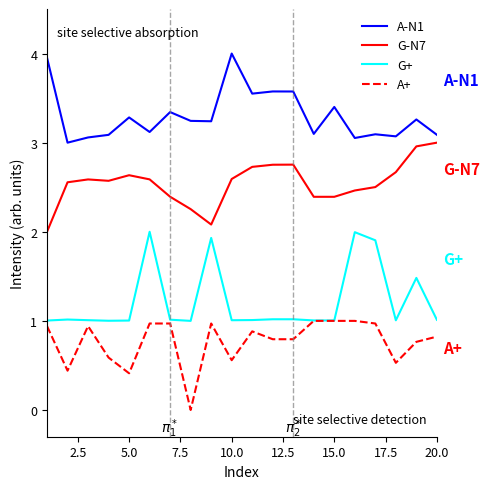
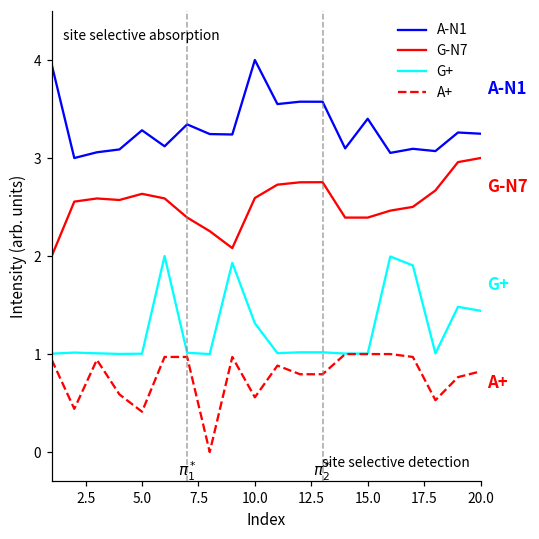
  {
    "A-N1": {
      "5.0": 3.3,
      "10.0": 4.0,
      "15.0": 3.4,
-     "20.0": 3.1
+     "20.0": 3.2
    },
    "G+": {
      "5.0": 1.0,
-     "10.0": 1.0,
-     "20.0": 1.0
+     "10.0": 1.3,
+     "20.0": 1.4
    }
  }
